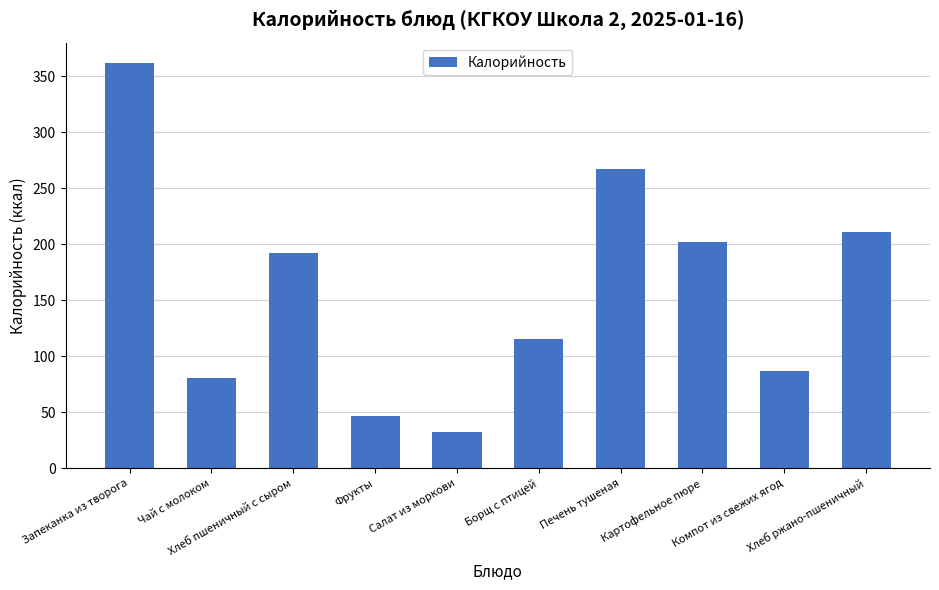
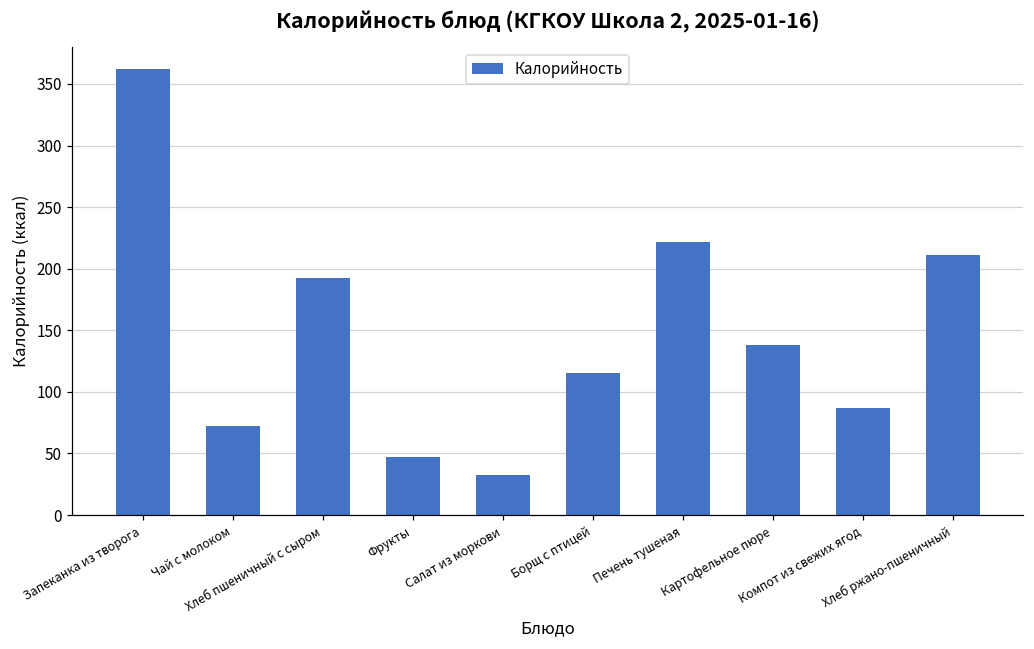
  {
    "Запеканка из творога": 362,
-   "Чай с молоком": 81,
+   "Чай с молоком": 72,
    "Хлеб пшеничный с сыром": 192,
    "Фрукты": 47,
    "Салат из моркови": 33,
    "Борщ с птицей": 115,
-   "Печень тушеная": 267,
-   "Картофельное пюре": 202,
+   "Печень тушеная": 222,
+   "Картофельное пюре": 138,
    "Компот из свежих ягод": 87,
    "Хлеб ржано-пшеничный": 211
  }
